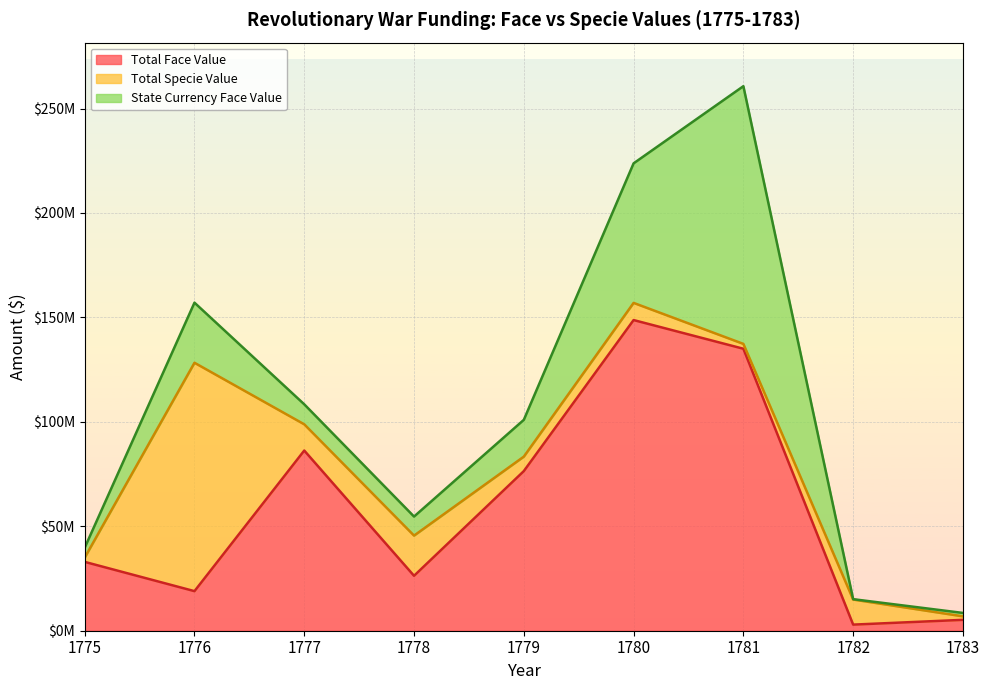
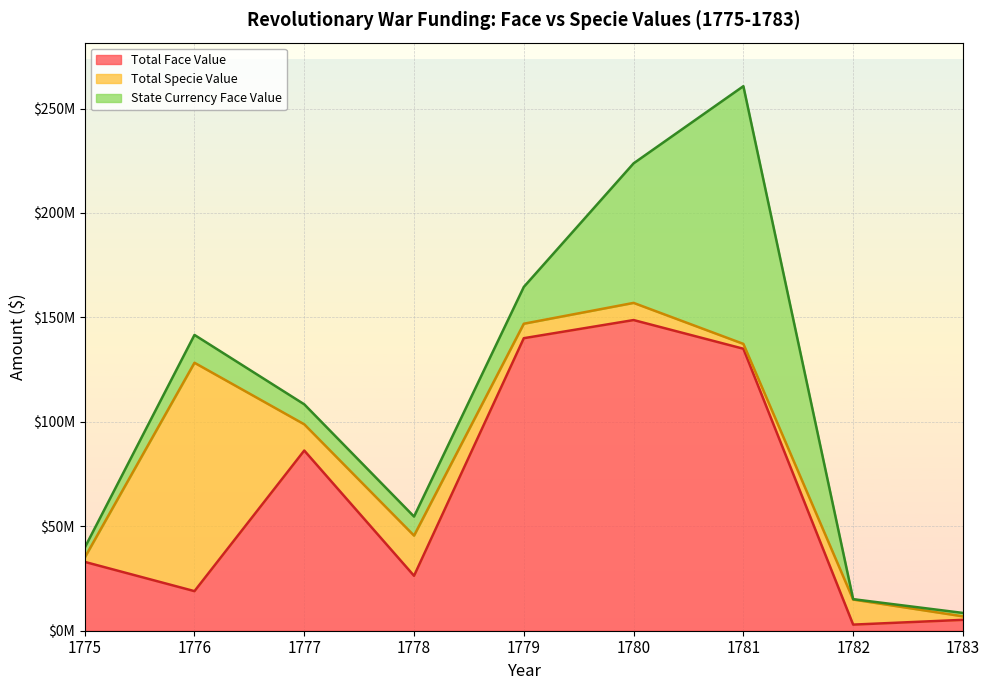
  {
    "Total Face Value": {
      "1775": "$33000000",
      "1776": "$19000000",
      "1777": "$86000000",
      "1778": "$26000000",
-     "1779": "$76000000",
+     "1779": "$140000000",
      "1780": "$149000000",
      "1781": "$135000000",
      "1782": "$3000000",
      "1783": "$5000000"
    },
    "Total Specie Value": {
      "1775": "$2000000",
      "1776": "$109000000",
      "1777": "$13000000",
      "1778": "$19000000",
      "1779": "$7000000",
      "1780": "$8000000",
      "1781": "$2000000",
      "1783": "$2000000"
    },
    "State Currency Face Value": {
      "1775": "$5000000",
-     "1776": "$29000000",
+     "1776": "$13000000",
      "1777": "$10000000",
      "1778": "$9000000",
      "1779": "$18000000",
      "1780": "$67000000",
      "1781": "$123000000",
      "1783": "$2000000"
    }
  }
